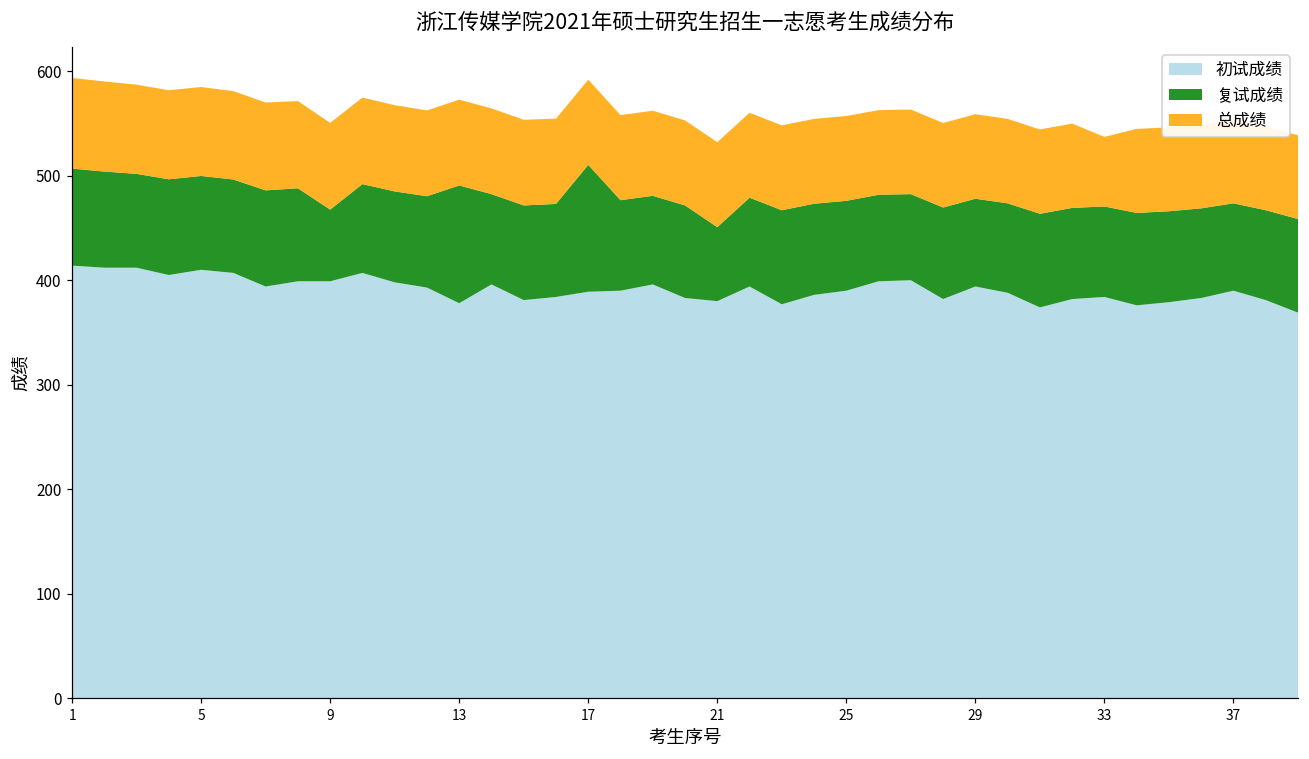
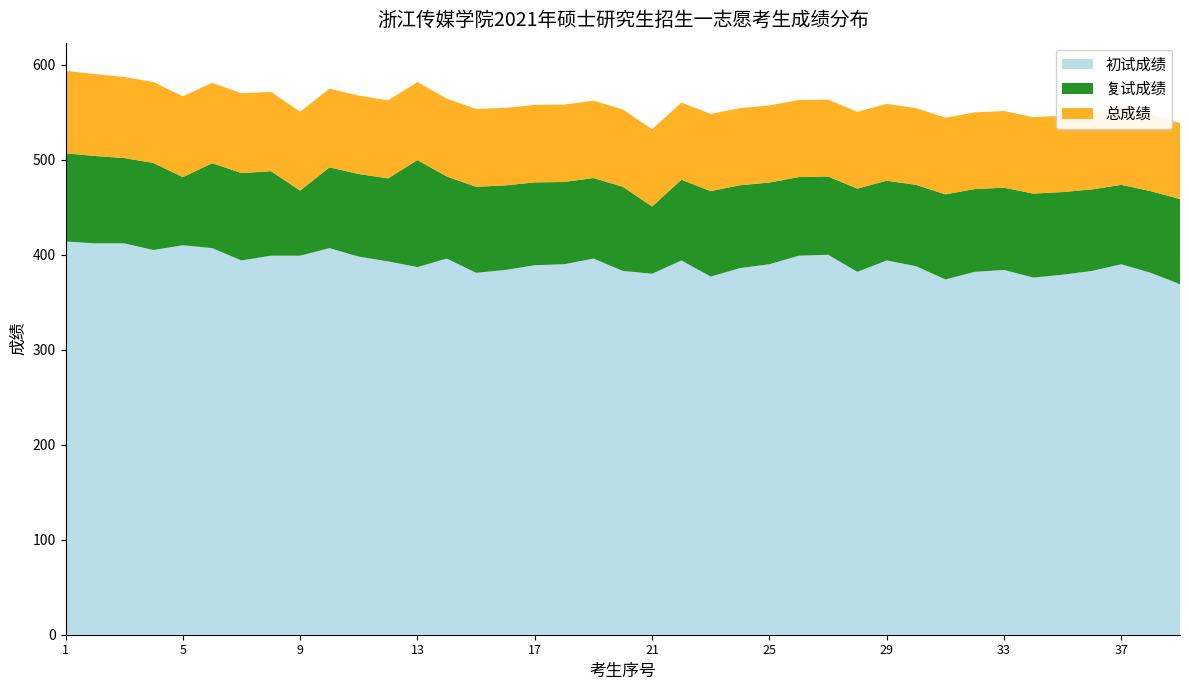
  {
    "初试成绩": {
      "1": 410,
      "5": 410,
      "9": 400,
-     "13": 380,
+     "13": 390,
      "17": 390,
      "21": 380,
      "25": 390,
      "29": 390,
      "33": 380,
      "37": 390
    },
    "复试成绩": {
      "1": 90,
-     "5": 90,
+     "5": 70,
      "9": 70,
      "13": 110,
-     "17": 120,
+     "17": 90,
      "21": 70,
      "25": 90,
      "29": 80,
      "33": 90,
      "37": 80
    },
    "总成绩": {
      "1": 90,
      "5": 90,
      "9": 80,
      "13": 80,
      "17": 80,
      "21": 80,
      "25": 80,
      "29": 80,
-     "33": 70
+     "33": 80
    }
  }
